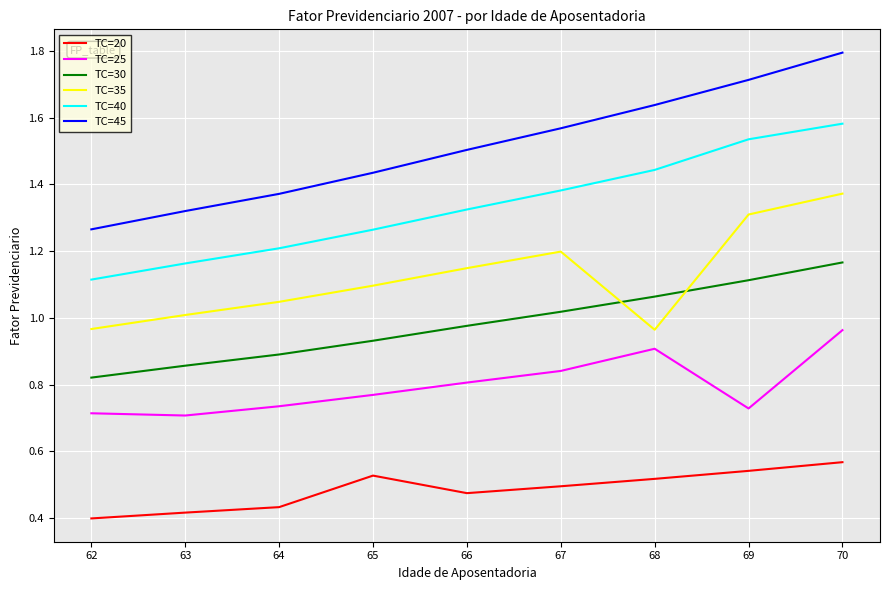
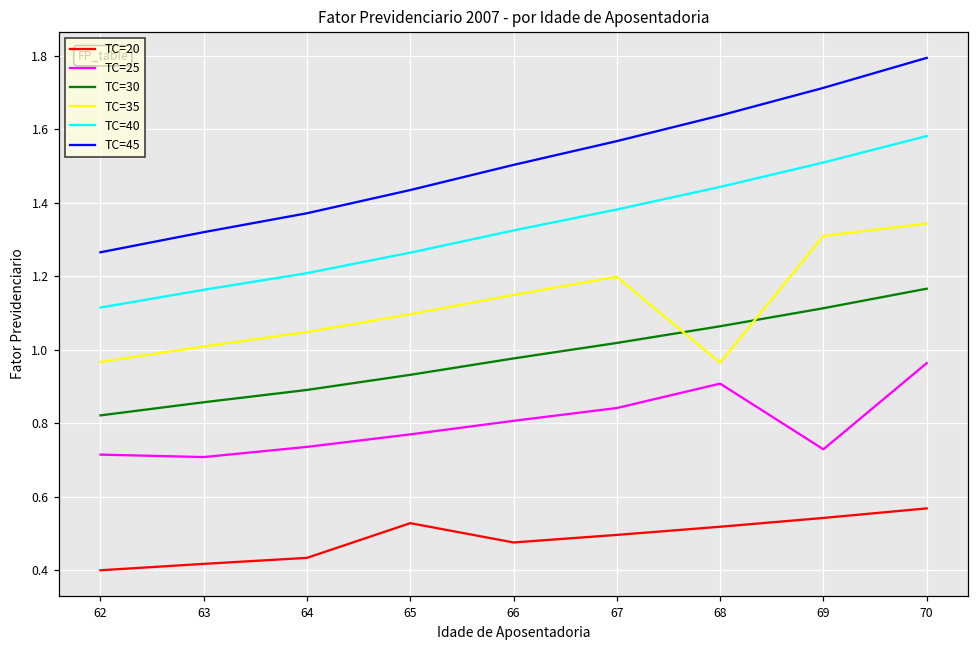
  {
    "TC=20": {
      "62": 0.40,
      "63": 0.42,
      "64": 0.43,
      "65": 0.53,
      "66": 0.48,
      "67": 0.50,
      "68": 0.52,
      "69": 0.54,
      "70": 0.57
    },
    "TC=25": {
      "62": 0.71,
      "63": 0.71,
      "64": 0.74,
      "65": 0.77,
      "66": 0.81,
      "67": 0.84,
      "68": 0.91,
      "69": 0.73,
      "70": 0.96
    },
    "TC=30": {
      "62": 0.82,
      "63": 0.86,
      "64": 0.89,
      "65": 0.93,
      "66": 0.98,
      "67": 1.02,
      "68": 1.06,
      "69": 1.11,
      "70": 1.17
    },
    "TC=35": {
      "62": 0.97,
      "63": 1.01,
      "64": 1.05,
      "65": 1.10,
      "66": 1.15,
      "67": 1.20,
      "68": 0.96,
      "69": 1.31,
-     "70": 1.37
+     "70": 1.34
    },
    "TC=40": {
      "62": 1.11,
      "63": 1.16,
      "64": 1.21,
      "65": 1.26,
      "66": 1.32,
      "67": 1.38,
      "68": 1.44,
-     "69": 1.53,
+     "69": 1.51,
      "70": 1.58
    },
    "TC=45": {
      "62": 1.27,
      "63": 1.32,
      "64": 1.37,
      "65": 1.43,
      "66": 1.50,
      "67": 1.57,
      "68": 1.64,
      "69": 1.71,
      "70": 1.79
    }
  }
